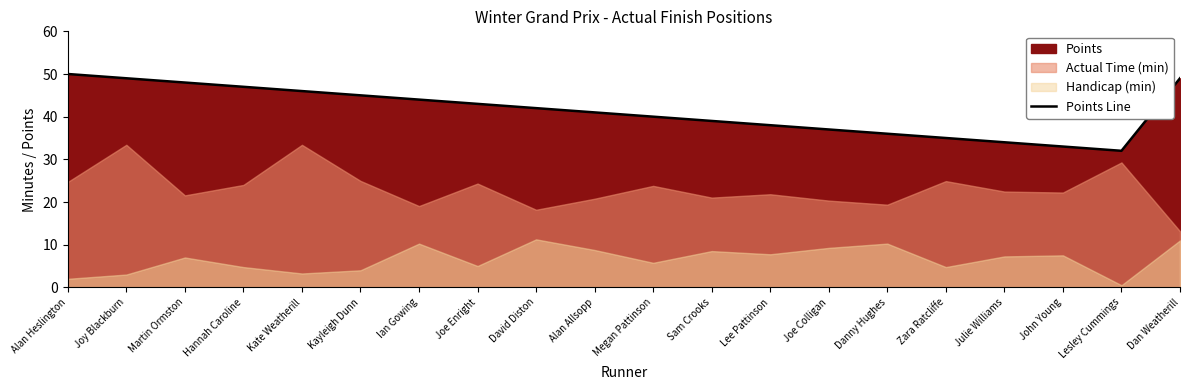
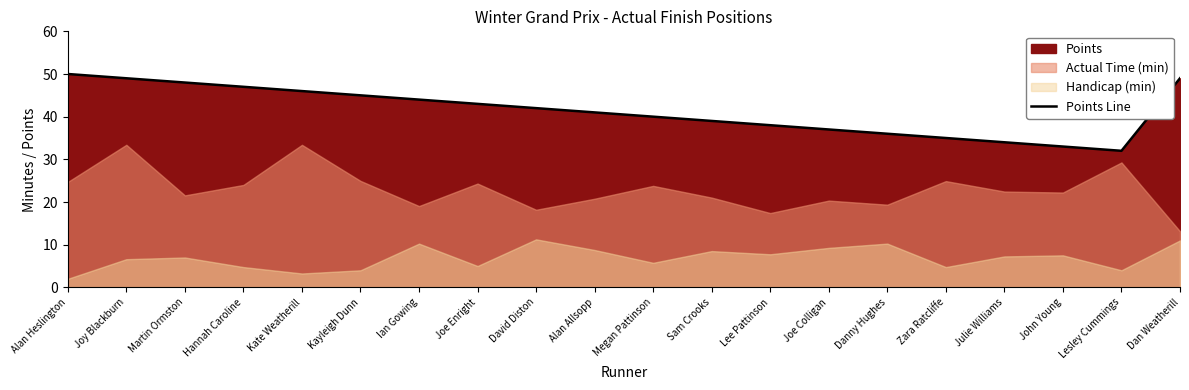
  {
    "Points": {
      "Alan Heslington": 50,
      "Joy Blackburn": 49,
      "Martin Ormston": 48,
      "Hannah Caroline": 47,
      "Kate Weatherill": 46,
      "Kayleigh Dunn": 45,
      "Ian Gowing": 44,
      "Joe Enright": 43,
      "David Diston": 42,
      "Alan Allsopp": 41,
      "Megan Pattinson": 40,
      "Sam Crooks": 39,
      "Lee Pattinson": 38,
      "Joe Colligan": 37,
      "Danny Hughes": 36,
      "Zara Ratcliffe": 35,
      "Julie Williams": 34,
      "John Young": 33,
      "Lesley Cummings": 32,
      "Dan Weatherill": 49
    },
    "Actual Time (min)": {
      "Alan Heslington": 25,
      "Joy Blackburn": 33,
      "Martin Ormston": 22,
      "Hannah Caroline": 24,
      "Kate Weatherill": 33,
      "Kayleigh Dunn": 25,
      "Ian Gowing": 19,
      "Joe Enright": 24,
      "David Diston": 18,
      "Alan Allsopp": 21,
      "Megan Pattinson": 24,
      "Sam Crooks": 21,
-     "Lee Pattinson": 22,
+     "Lee Pattinson": 17,
      "Joe Colligan": 20,
      "Danny Hughes": 19,
      "Zara Ratcliffe": 25,
      "Julie Williams": 22,
      "John Young": 22,
      "Lesley Cummings": 29,
      "Dan Weatherill": 13
    },
    "Handicap (min)": {
      "Alan Heslington": 2,
-     "Joy Blackburn": 3,
+     "Joy Blackburn": 7,
      "Martin Ormston": 7,
      "Hannah Caroline": 5,
      "Kate Weatherill": 3,
      "Kayleigh Dunn": 4,
      "Ian Gowing": 10,
      "Joe Enright": 5,
      "David Diston": 11,
      "Alan Allsopp": 9,
      "Megan Pattinson": 6,
      "Sam Crooks": 9,
      "Lee Pattinson": 8,
      "Joe Colligan": 9,
      "Danny Hughes": 10,
      "Zara Ratcliffe": 5,
      "Julie Williams": 7,
      "John Young": 8,
-     "Lesley Cummings": 1,
+     "Lesley Cummings": 4,
      "Dan Weatherill": 11
    }
  }
